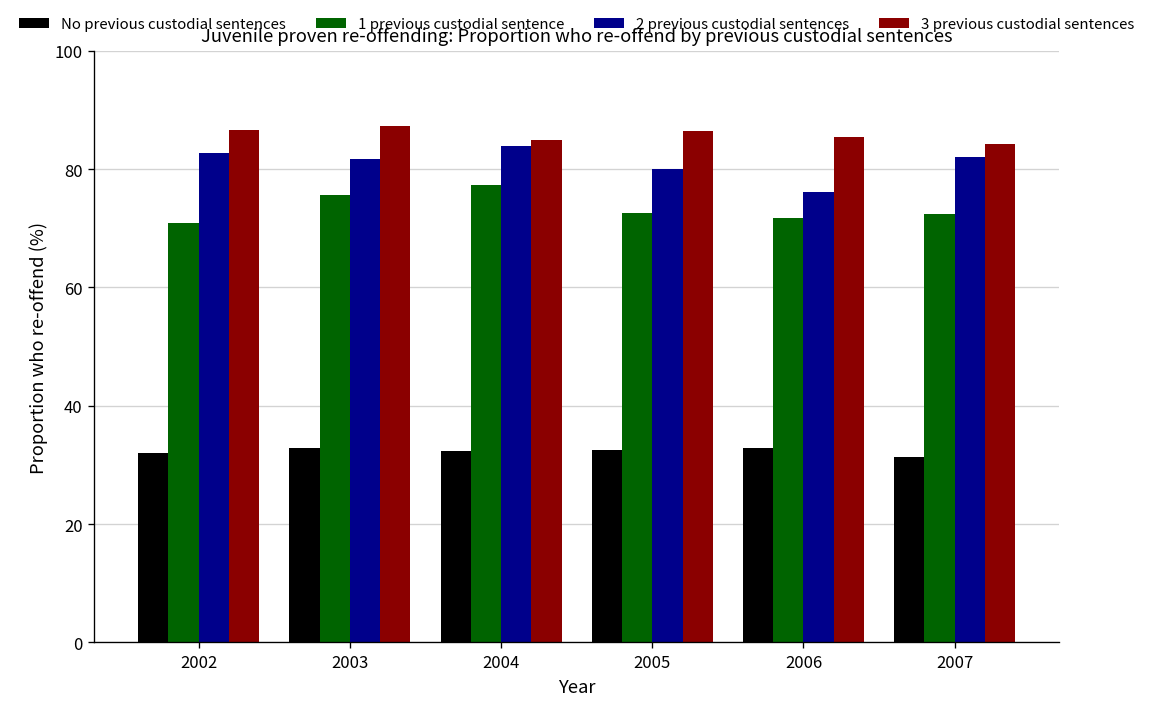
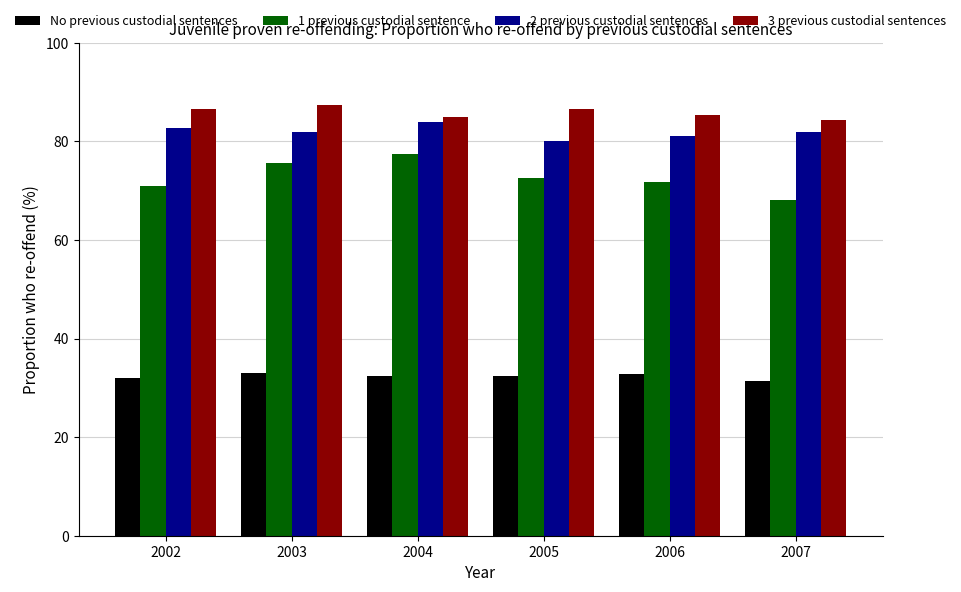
  {
    "No previous custodial sentences": {
      "2002": 32,
      "2003": 33,
      "2004": 32,
      "2005": 32,
      "2006": 33,
      "2007": 31
    },
    "1 previous custodial sentence": {
      "2002": 71,
      "2003": 76,
      "2004": 77,
      "2005": 73,
      "2006": 72,
-     "2007": 72
+     "2007": 68
    },
    "2 previous custodial sentences": {
      "2002": 83,
      "2003": 82,
      "2004": 84,
      "2005": 80,
-     "2006": 76,
+     "2006": 81,
      "2007": 82
    },
    "3 previous custodial sentences": {
      "2002": 87,
      "2003": 87,
      "2004": 85,
      "2005": 87,
      "2006": 85,
      "2007": 84
    }
  }
